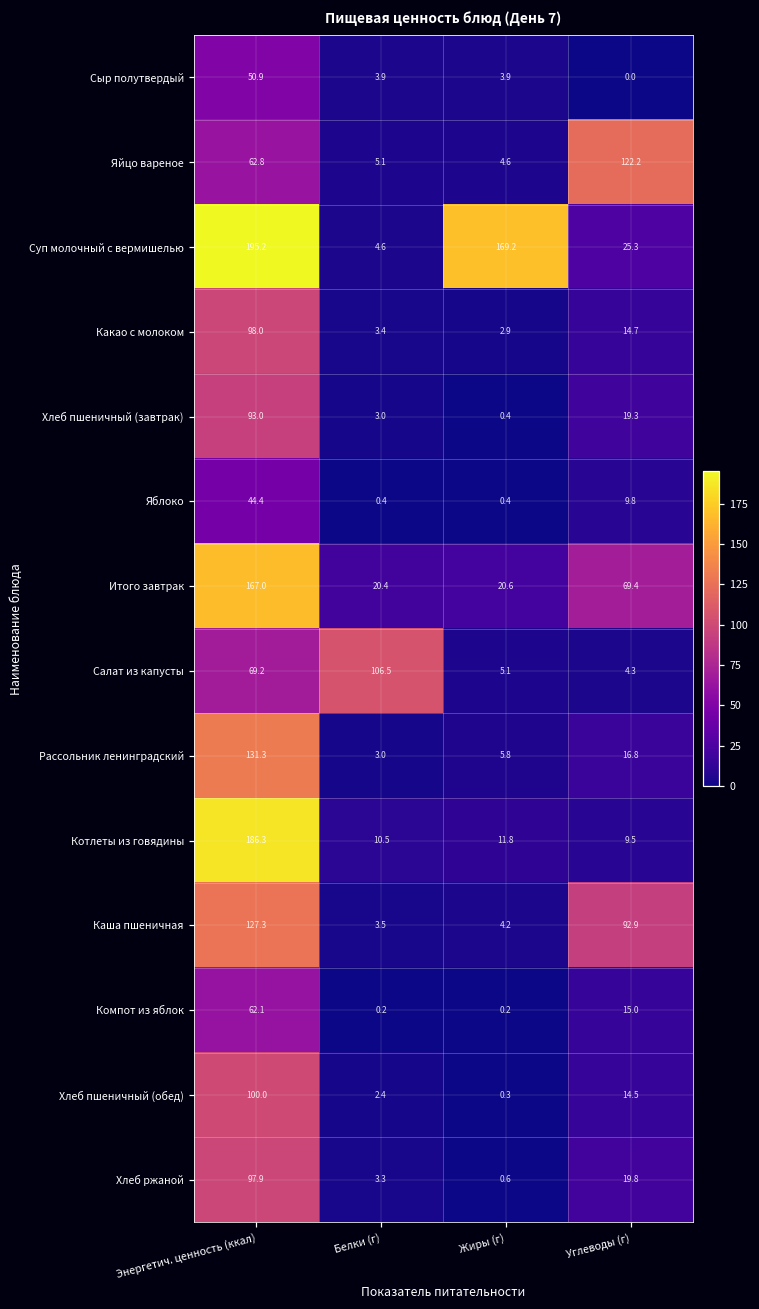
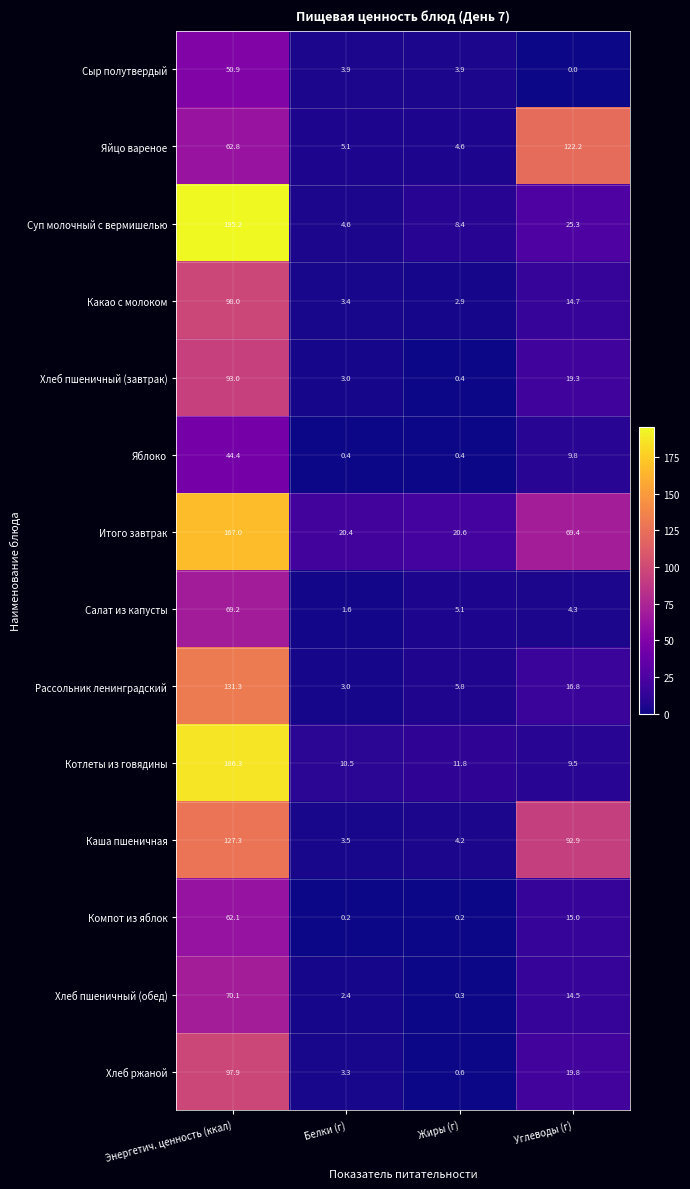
  {
    "Сыр полутвердый": {
      "Энергетич. ценность (ккал)": 50.9,
      "Белки (г)": 3.9,
      "Жиры (г)": 3.9,
      "Углеводы (г)": 0.0
    },
    "Яйцо вареное": {
      "Энергетич. ценность (ккал)": 62.8,
      "Белки (г)": 5.1,
      "Жиры (г)": 4.6,
      "Углеводы (г)": 122.2
    },
    "Суп молочный с вермишелью": {
      "Энергетич. ценность (ккал)": 195.2,
      "Белки (г)": 4.6,
-     "Жиры (г)": 169.2,
+     "Жиры (г)": 8.4,
      "Углеводы (г)": 25.3
    },
    "Какао с молоком": {
      "Энергетич. ценность (ккал)": 98.0,
      "Белки (г)": 3.4,
      "Жиры (г)": 2.9,
      "Углеводы (г)": 14.7
    },
    "Хлеб пшеничный (завтрак)": {
      "Энергетич. ценность (ккал)": 93.0,
      "Белки (г)": 3.0,
      "Жиры (г)": 0.4,
      "Углеводы (г)": 19.3
    },
    "Яблоко": {
      "Энергетич. ценность (ккал)": 44.4,
      "Белки (г)": 0.4,
      "Жиры (г)": 0.4,
      "Углеводы (г)": 9.8
    },
    "Итого завтрак": {
      "Энергетич. ценность (ккал)": 167.0,
      "Белки (г)": 20.4,
      "Жиры (г)": 20.6,
      "Углеводы (г)": 69.4
    },
    "Салат из капусты": {
      "Энергетич. ценность (ккал)": 69.2,
-     "Белки (г)": 106.5,
+     "Белки (г)": 1.6,
      "Жиры (г)": 5.1,
      "Углеводы (г)": 4.3
    },
    "Рассольник ленинградский": {
      "Энергетич. ценность (ккал)": 131.3,
      "Белки (г)": 3.0,
      "Жиры (г)": 5.8,
      "Углеводы (г)": 16.8
    },
    "Котлеты из говядины": {
      "Энергетич. ценность (ккал)": 186.3,
      "Белки (г)": 10.5,
      "Жиры (г)": 11.8,
      "Углеводы (г)": 9.5
    },
    "Каша пшеничная": {
      "Энергетич. ценность (ккал)": 127.3,
      "Белки (г)": 3.5,
      "Жиры (г)": 4.2,
      "Углеводы (г)": 92.9
    },
    "Компот из яблок": {
      "Энергетич. ценность (ккал)": 62.1,
      "Белки (г)": 0.2,
      "Жиры (г)": 0.2,
      "Углеводы (г)": 15.0
    },
    "Хлеб пшеничный (обед)": {
-     "Энергетич. ценность (ккал)": 100.0,
+     "Энергетич. ценность (ккал)": 70.1,
      "Белки (г)": 2.4,
      "Жиры (г)": 0.3,
      "Углеводы (г)": 14.5
    },
    "Хлеб ржаной": {
      "Энергетич. ценность (ккал)": 97.9,
      "Белки (г)": 3.3,
      "Жиры (г)": 0.6,
      "Углеводы (г)": 19.8
    }
  }
